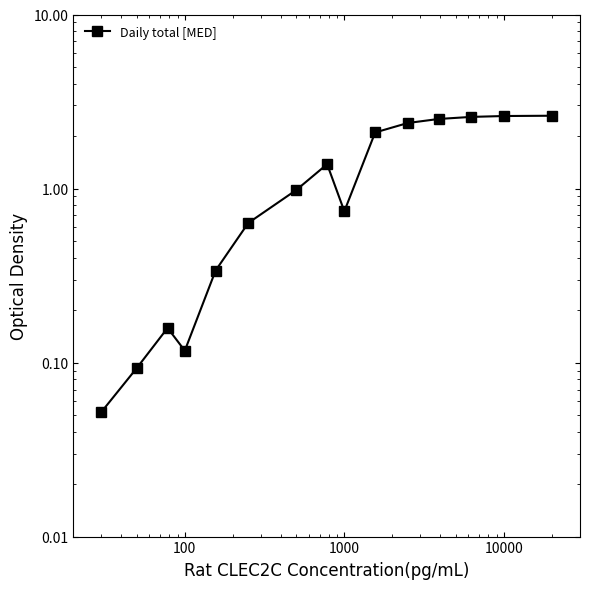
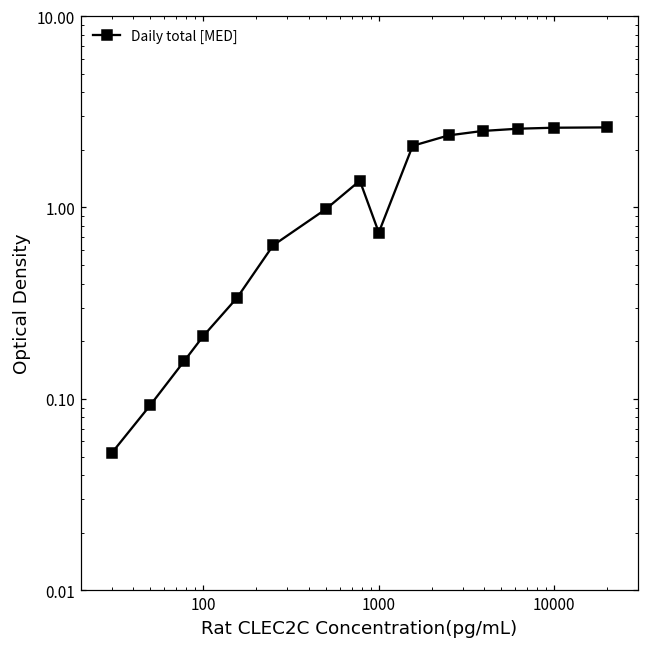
  {
-   "100": 0.12,
+   "100": 0.21,
    "1000": 0.74,
    "10000": 2.6
  }
